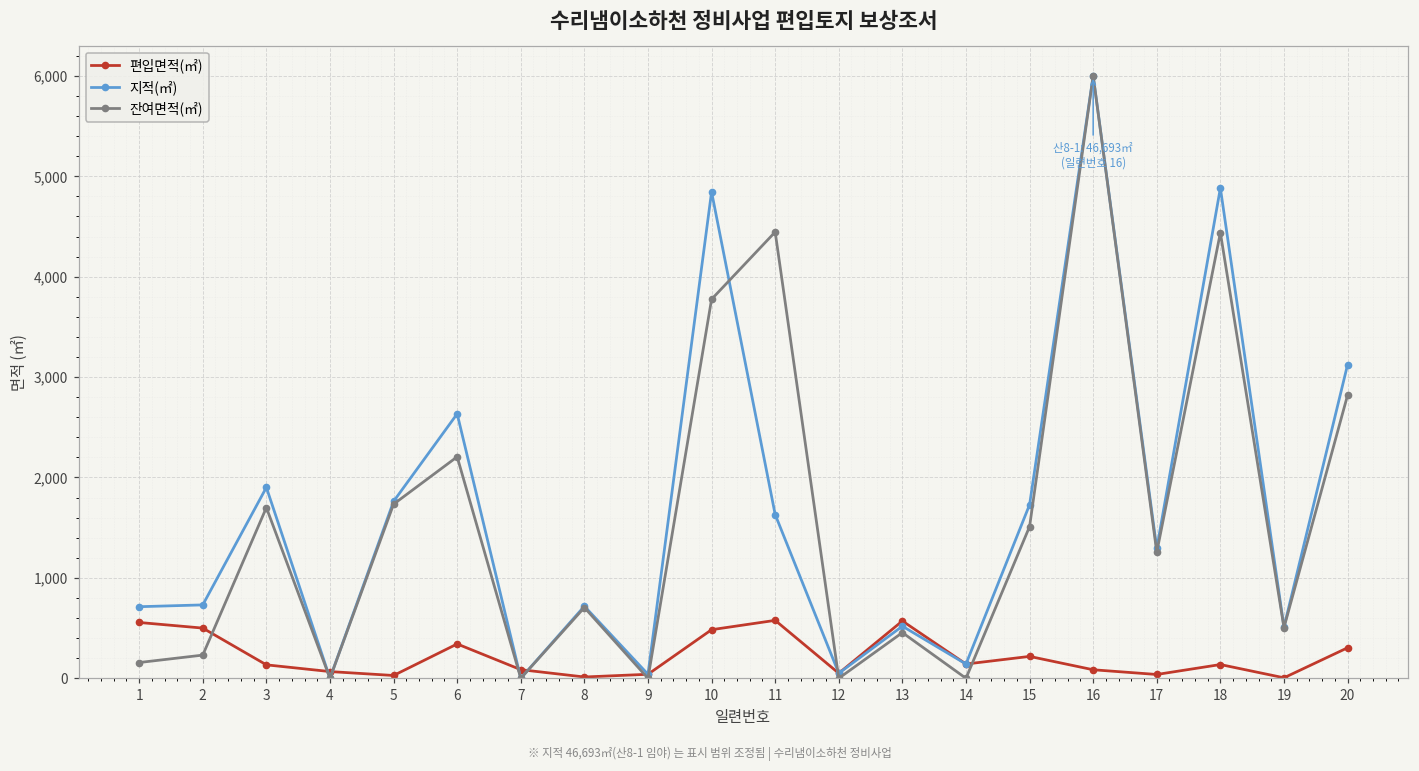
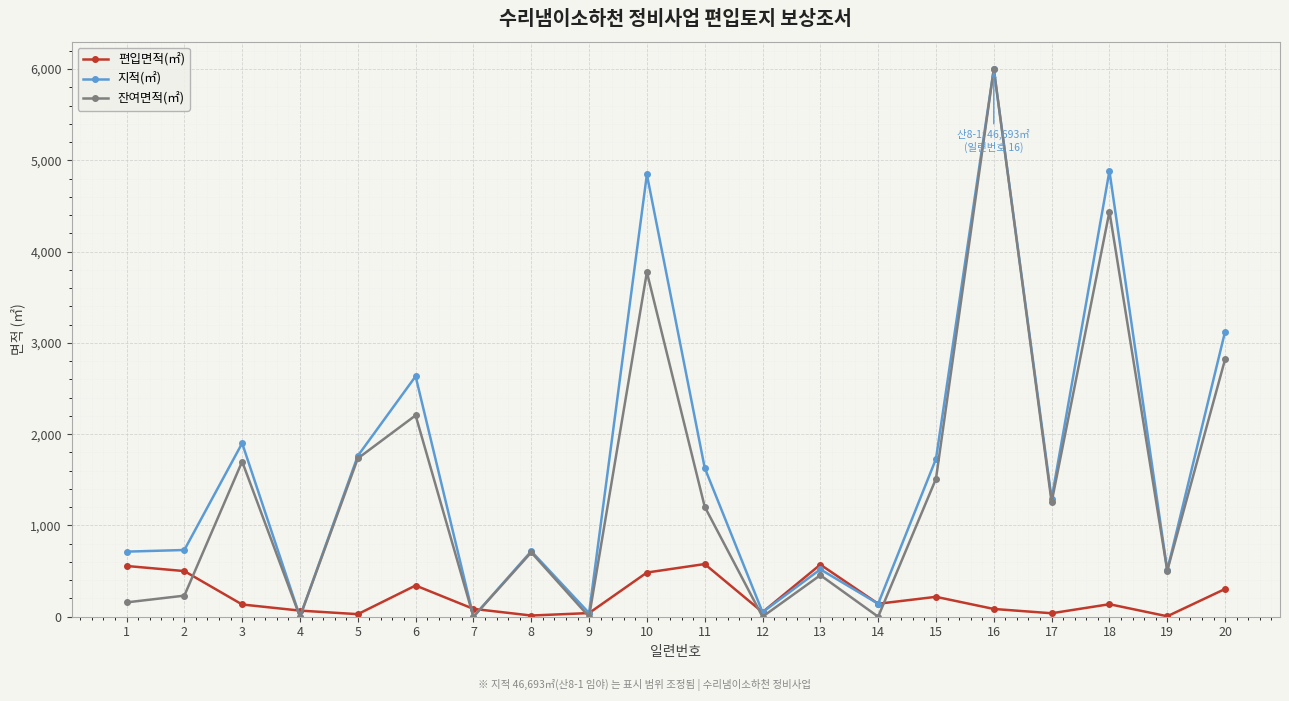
  {
    "편입면적(㎡)": {
      "1": "600",
      "2": "500",
      "3": "100",
      "4": "100",
      "5": "0",
      "6": "300",
      "7": "100",
      "8": "0",
      "10": "500",
      "11": "600",
      "13": "600",
      "15": "200",
      "16": "100",
      "17": "0",
      "18": "100",
      "19": "0",
      "20": "300"
    },
    "지적(㎡)": {
      "1": "700",
      "2": "700",
      "3": "1,900",
      "6": "2,600",
      "10": "4,800",
      "11": "1,600",
      "13": "500",
      "15": "1,700",
      "17": "1,300",
      "18": "4,900",
      "20": "3,100"
    },
    "잔여면적(㎡)": {
      "1": "200",
      "2": "200",
      "3": "1,700",
      "6": "2,200",
      "9": "0",
      "10": "3,800",
-     "11": "4,400",
+     "11": "1,200",
      "12": "0",
      "13": "500",
      "14": "0",
      "15": "1,500",
      "17": "1,300",
      "18": "4,400",
      "20": "2,800"
    }
  }
